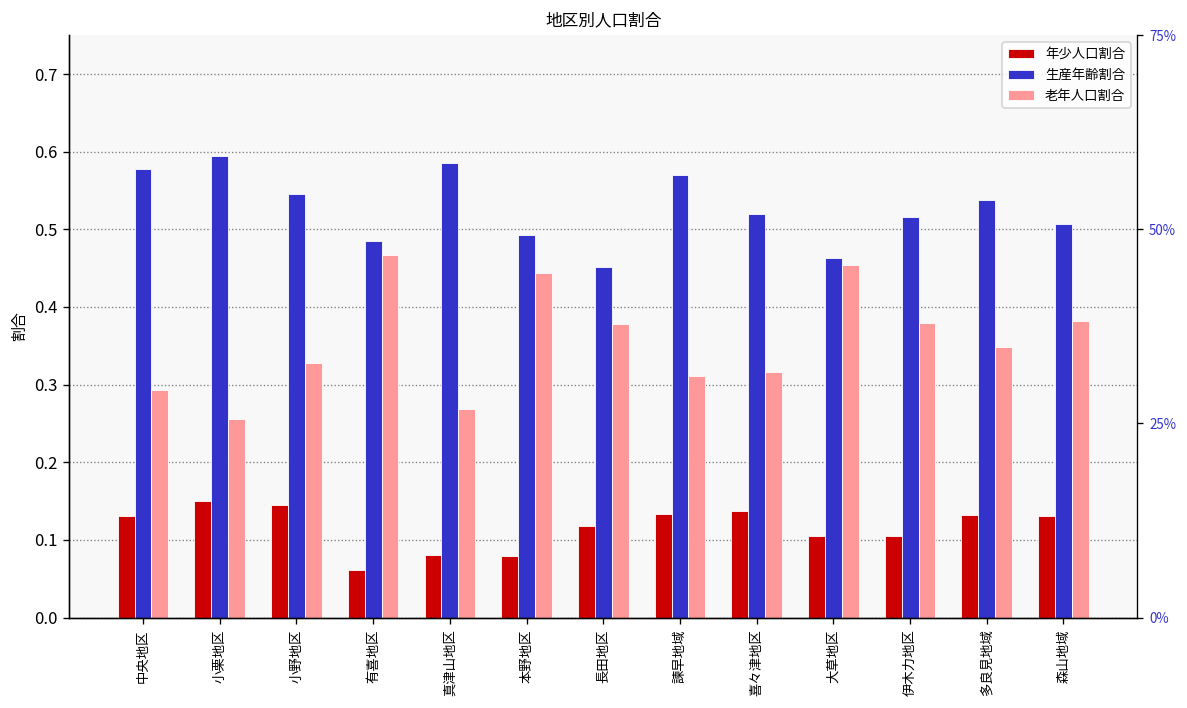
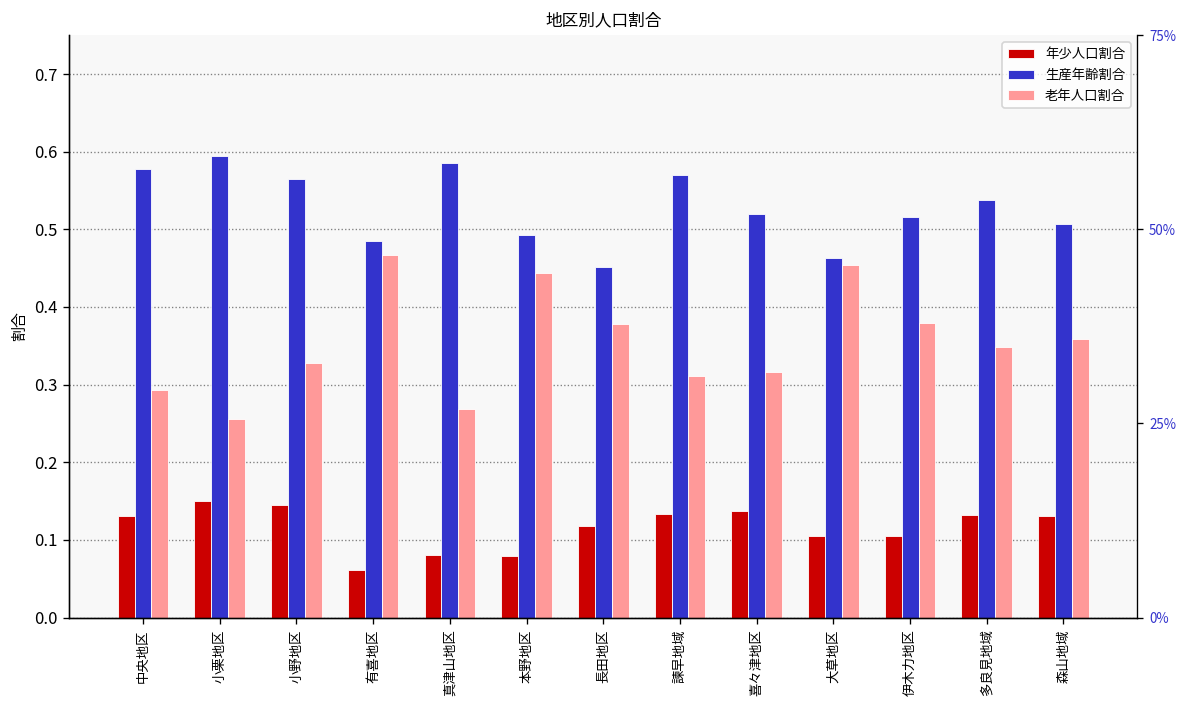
  {
    "年少人口割合": {
      "中央地区": 0.13,
      "小栗地区": 0.15,
      "小野地区": 0.15,
      "有喜地区": 0.06,
      "真津山地区": 0.08,
      "本野地区": 0.08,
      "長田地区": 0.12,
      "諫早地域": 0.13,
      "喜々津地区": 0.14,
      "大草地区": 0.11,
      "伊木力地区": 0.10,
      "多良見地域": 0.13,
      "森山地域": 0.13
    },
    "生産年齢割合": {
      "中央地区": 0.58,
      "小栗地区": 0.59,
-     "小野地区": 0.54,
+     "小野地区": 0.56,
      "有喜地区": 0.48,
      "真津山地区": 0.59,
      "本野地区": 0.49,
      "長田地区": 0.45,
      "諫早地域": 0.57,
      "喜々津地区": 0.52,
      "大草地区": 0.46,
      "伊木力地区": 0.52,
      "多良見地域": 0.54,
      "森山地域": 0.51
    },
    "老年人口割合": {
      "中央地区": 0.29,
      "小栗地区": 0.26,
      "小野地区": 0.33,
      "有喜地区": 0.47,
      "真津山地区": 0.27,
      "本野地区": 0.44,
      "長田地区": 0.38,
      "諫早地域": 0.31,
      "喜々津地区": 0.32,
      "大草地区": 0.45,
      "伊木力地区": 0.38,
      "多良見地域": 0.35,
-     "森山地域": 0.38
+     "森山地域": 0.36
    }
  }
